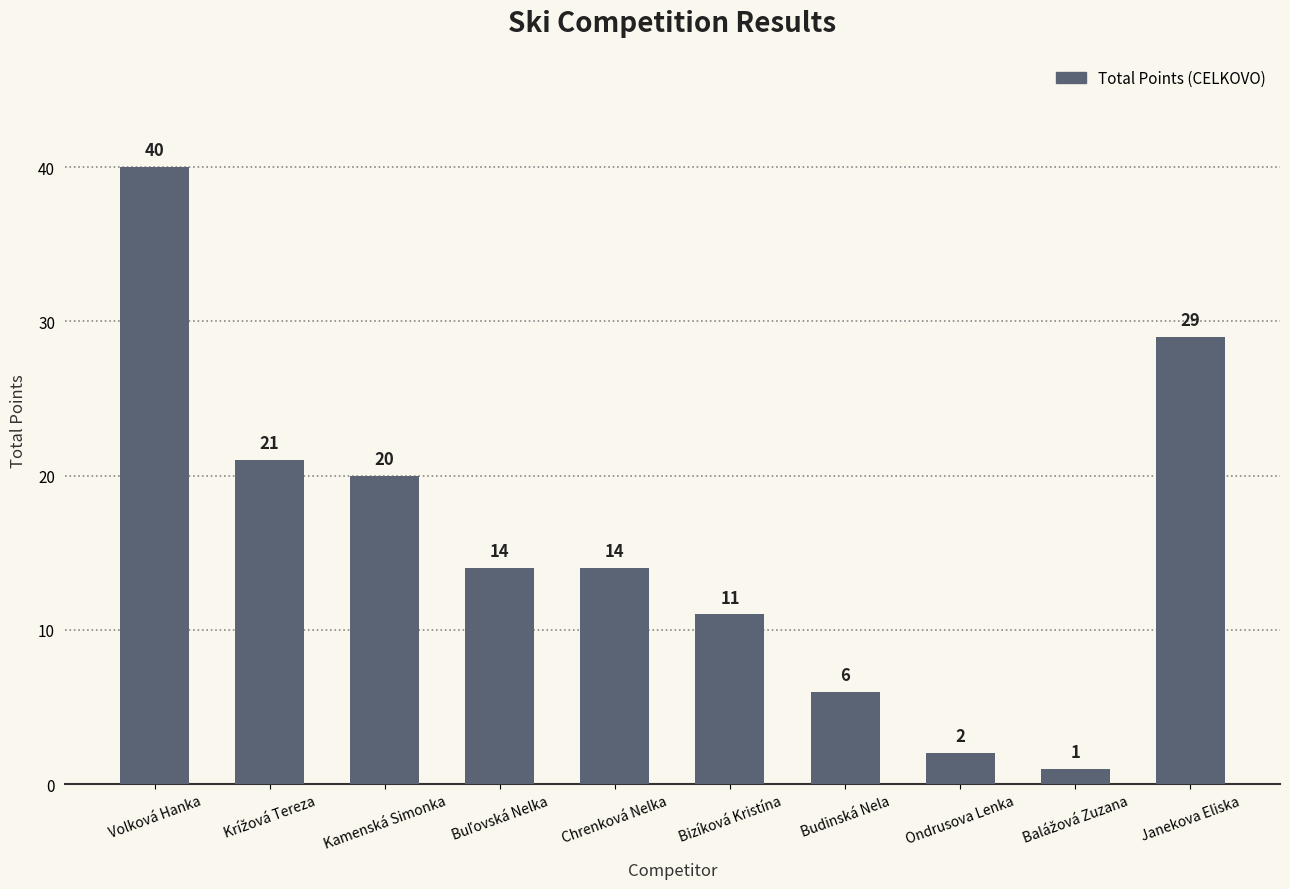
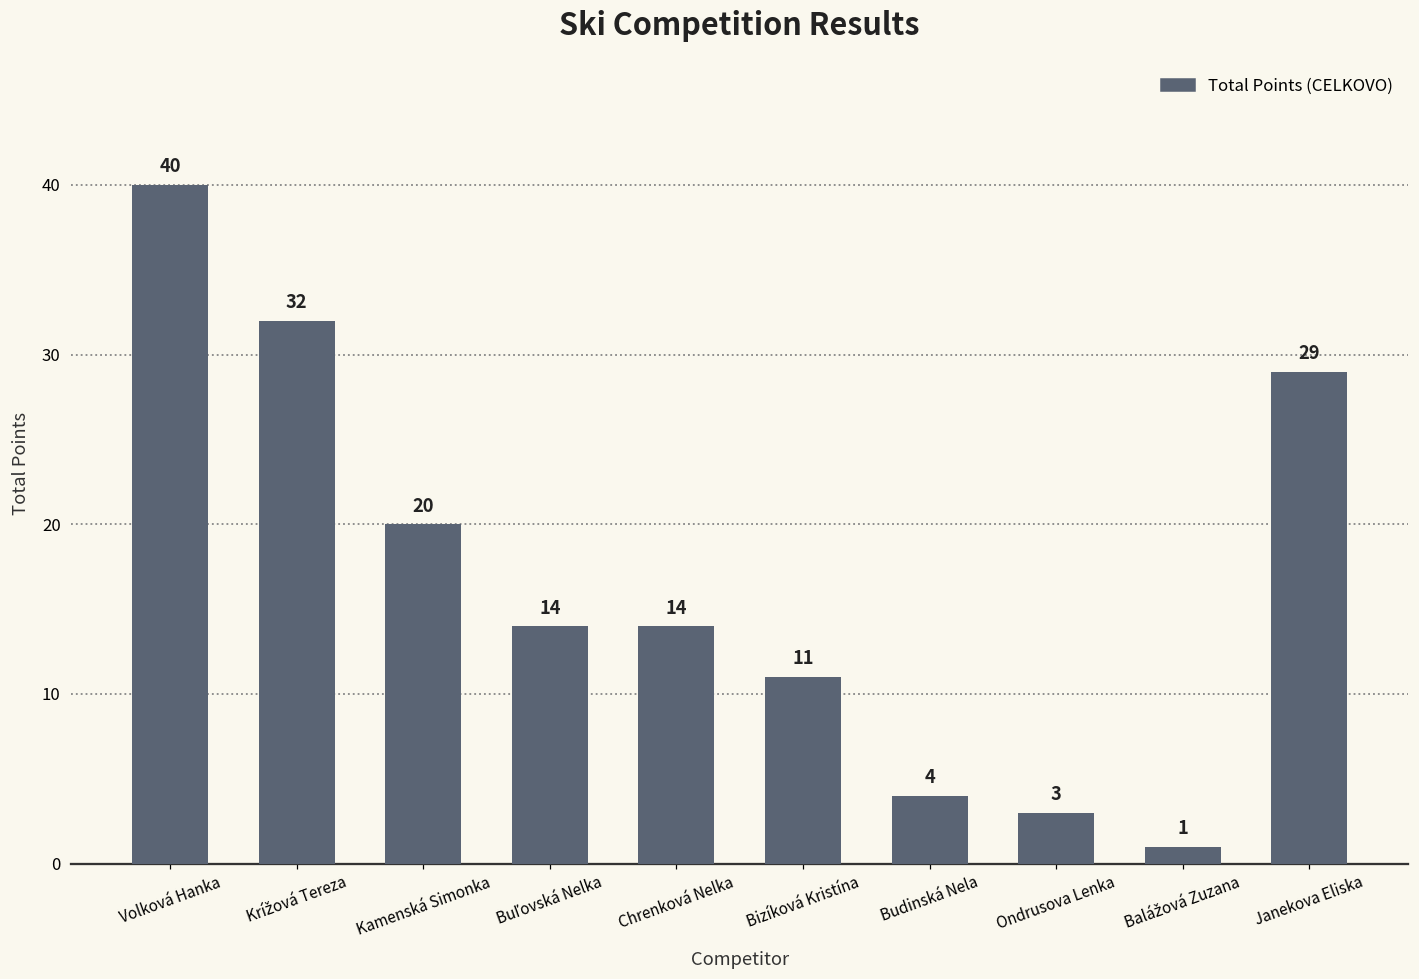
  {
    "Volková Hanka": 40,
-   "Krížová Tereza": 21,
+   "Krížová Tereza": 32,
    "Kamenská Simonka": 20,
    "Buľovská Nelka": 14,
    "Chrenková Nelka": 14,
    "Bizíková Kristína": 11,
-   "Budinská Nela": 6,
-   "Ondrusova Lenka": 2,
+   "Budinská Nela": 4,
+   "Ondrusova Lenka": 3,
    "Balážová Zuzana": 1,
    "Janekova Eliska": 29
  }
